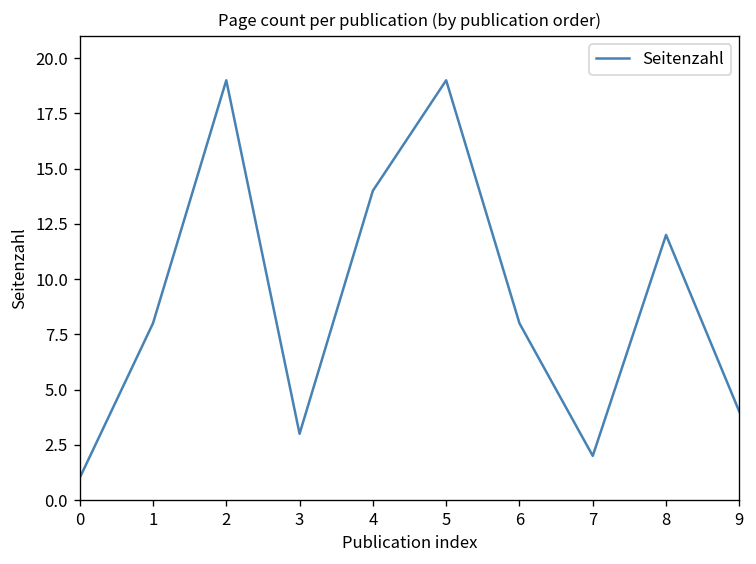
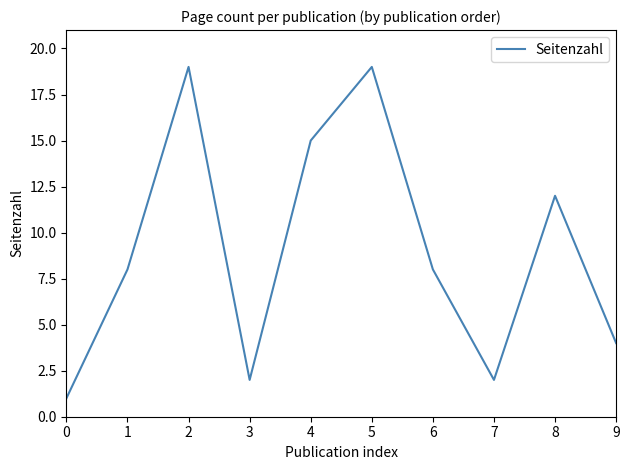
  {
    "0": 1,
    "1": 8,
    "2": 19,
-   "3": 3,
-   "4": 14,
+   "3": 2,
+   "4": 15,
    "5": 19,
    "6": 8,
    "7": 2,
    "8": 12,
    "9": 4
  }
